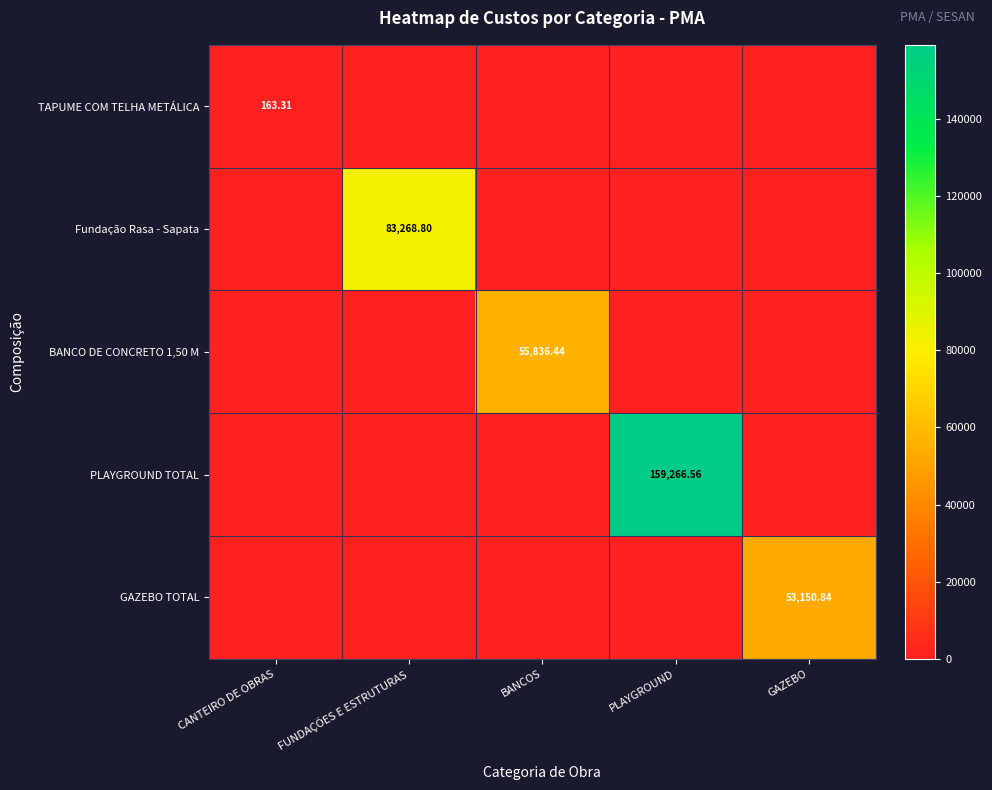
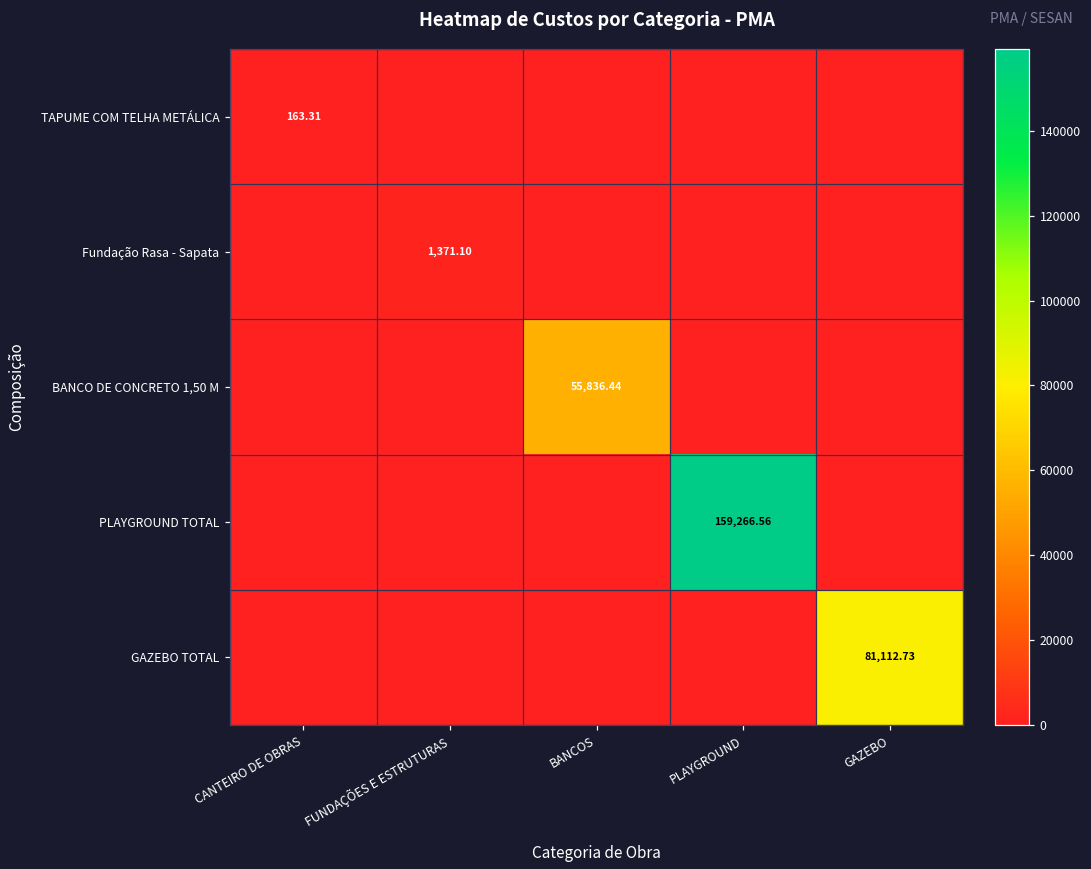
  {
    "TAPUME COM TELHA METÁLICA": {
      "CANTEIRO DE OBRAS": "163.31"
    },
    "Fundação Rasa - Sapata": {
-     "FUNDAÇÕES E ESTRUTURAS": "83,268.80"
+     "FUNDAÇÕES E ESTRUTURAS": "1,371.10"
    },
    "BANCO DE CONCRETO 1,50 M": {
      "BANCOS": "55,836.44"
    },
    "PLAYGROUND TOTAL": {
      "PLAYGROUND": "159,266.56"
    },
    "GAZEBO TOTAL": {
-     "GAZEBO": "53,150.84"
+     "GAZEBO": "81,112.73"
    }
  }
